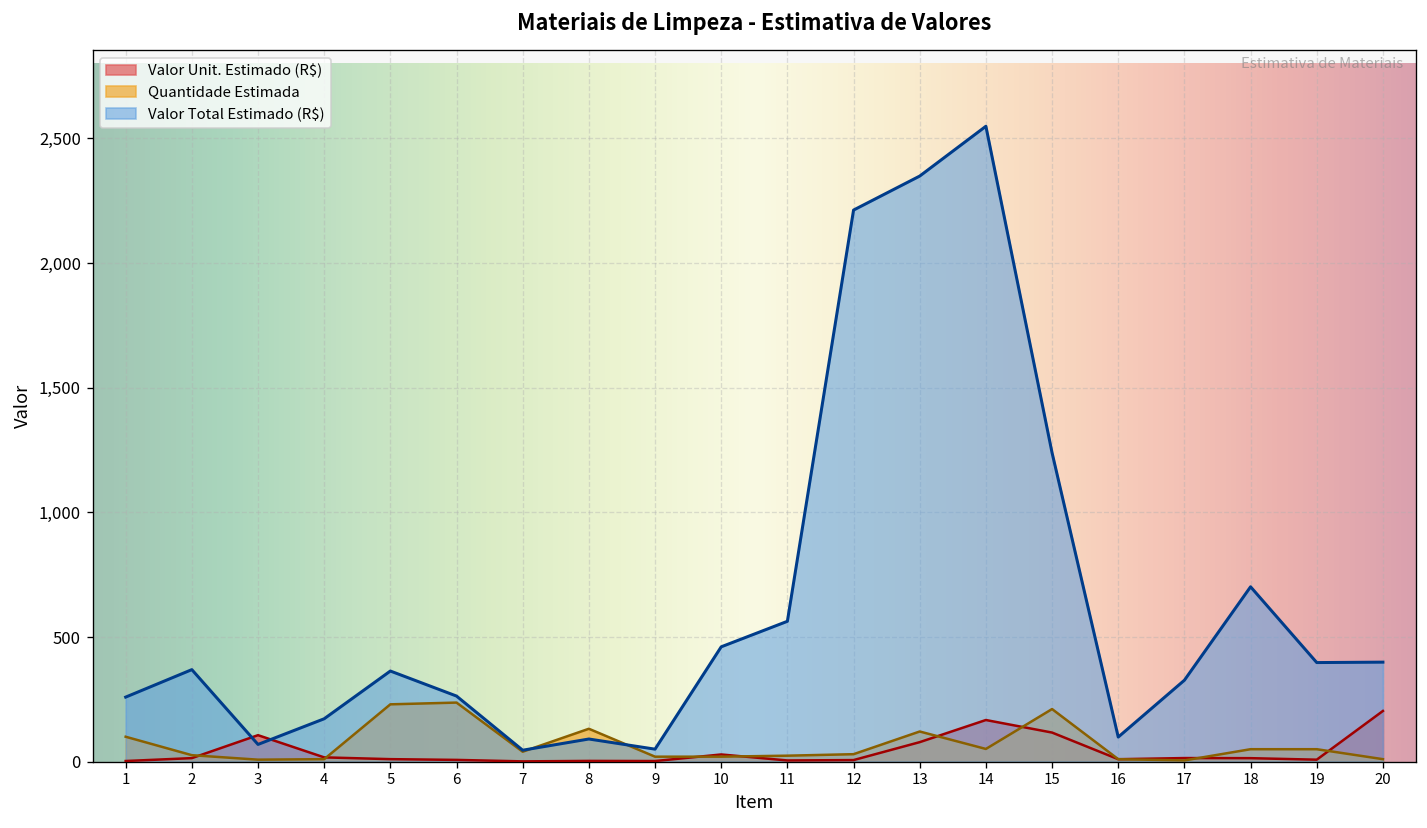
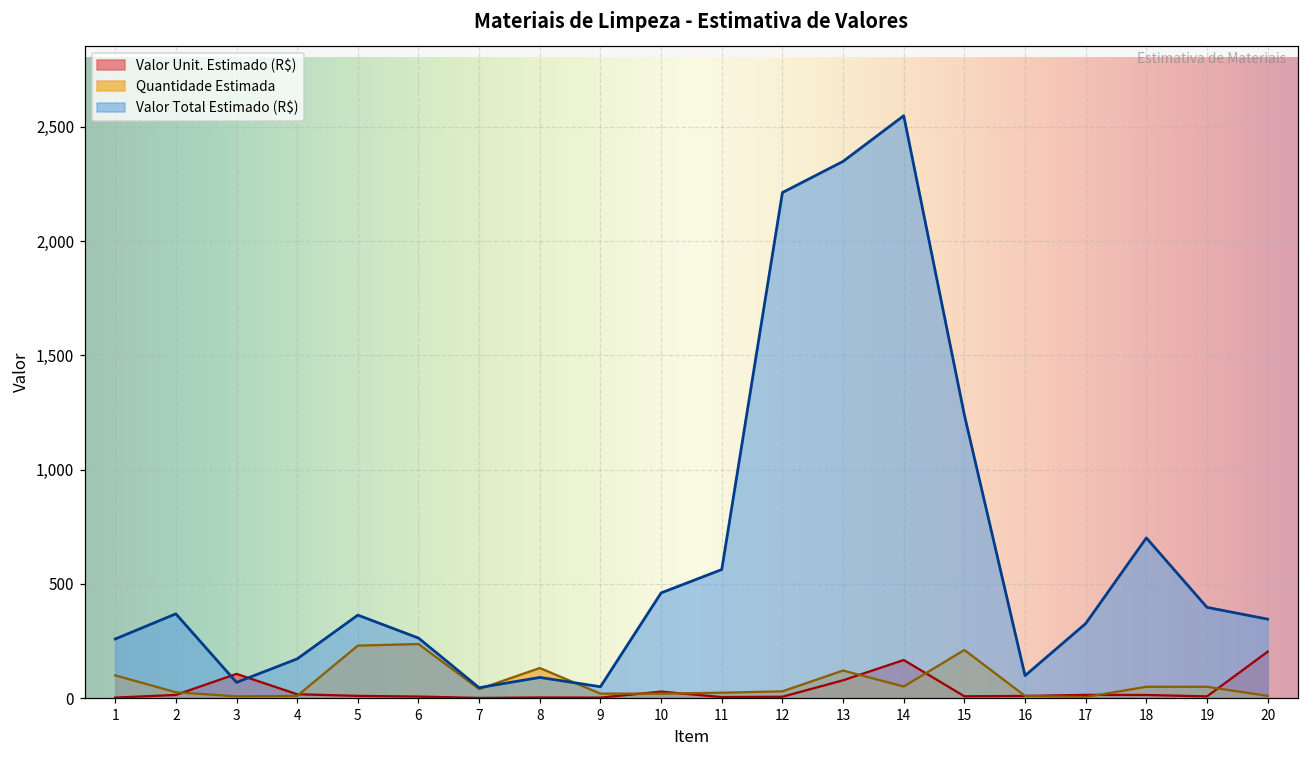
  {
    "Valor Unit. Estimado (R$)": {
      "1": "0",
      "3": "110",
      "5": "10",
      "6": "10",
      "7": "0",
      "8": "0",
      "9": "0",
      "11": "0",
      "12": "10",
      "13": "80",
      "14": "170",
-     "15": "120",
+     "15": "10",
      "18": "10",
      "19": "10",
      "20": "200"
    },
    "Quantidade Estimada": {
      "1": "100",
      "3": "10",
      "5": "230",
      "6": "240",
      "8": "130",
      "9": "20",
      "11": "20",
      "12": "30",
      "13": "120",
      "14": "50",
      "15": "210",
      "18": "50",
      "19": "50",
      "20": "10"
    },
    "Valor Total Estimado (R$)": {
      "1": "260",
      "2": "370",
      "3": "70",
      "4": "170",
      "5": "360",
      "6": "260",
      "8": "90",
      "9": "50",
      "10": "460",
      "11": "560",
      "12": "2,210",
      "13": "2,350",
      "14": "2,550",
      "15": "1,240",
      "16": "100",
      "17": "330",
      "18": "700",
      "19": "400",
-     "20": "400"
+     "20": "350"
    }
  }
